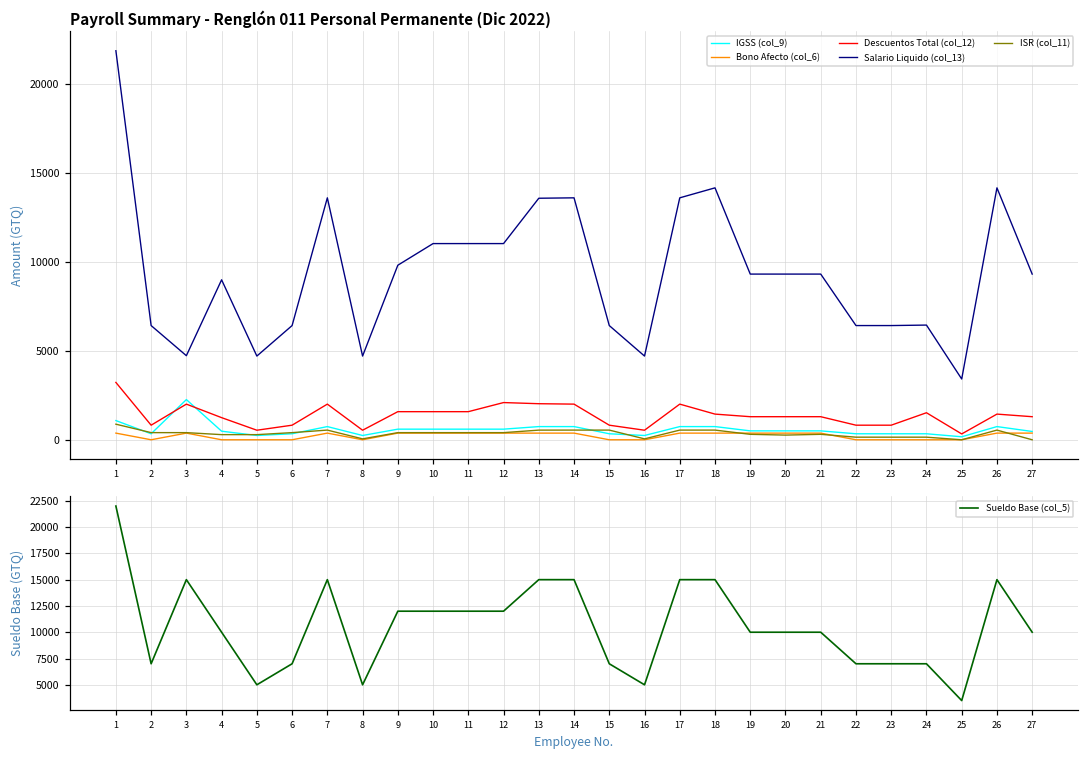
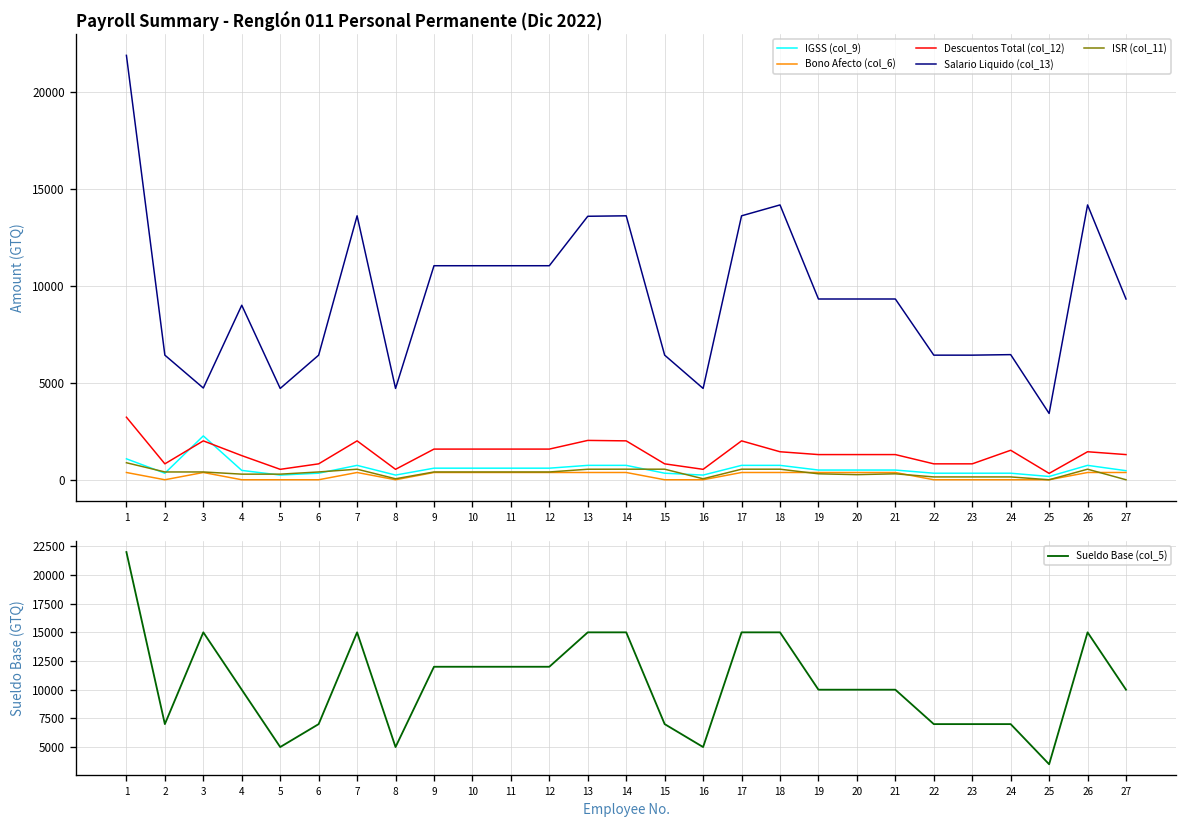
  {
    "Payroll Summary - Renglón 011 Personal Permanente (Dic 2022)": {
      "IGSS (col_9)": {
        "1": 1100,
        "3": 2300,
        "4": 500,
        "7": 700,
        "8": 200,
        "9": 600,
        "10": 600,
        "11": 600,
        "12": 600,
        "13": 700,
        "14": 700,
        "15": 300,
        "16": 200,
        "17": 700,
        "18": 700,
        "22": 300,
        "23": 300,
        "24": 300,
        "25": 200,
        "26": 700
      },
      "Bono Afecto (col_6)": {
        "1": 400,
        "2": 0,
        "4": 0,
        "5": 0,
        "6": 0,
        "7": 400,
        "13": 400,
        "14": 400,
        "15": 0,
        "17": 400,
        "18": 400,
        "26": 400
      },
      "Descuentos Total (col_12)": {
        "1": 3200,
        "2": 800,
        "3": 2000,
        "4": 1200,
        "5": 500,
        "6": 800,
        "7": 2000,
        "8": 500,
        "9": 1600,
        "10": 1600,
        "11": 1600,
-       "12": 2100,
+       "12": 1600,
        "13": 2000,
        "14": 2000,
        "15": 800,
        "16": 500,
        "17": 2000,
        "18": 1400,
        "19": 1300,
        "20": 1300,
        "21": 1300,
        "22": 800,
        "23": 800,
        "24": 1500,
        "25": 300,
        "26": 1400,
        "27": 1300
      },
      "Salario Liquido (col_13)": {
        "1": 21900,
        "2": 6400,
        "3": 4700,
        "4": 9000,
        "5": 4700,
        "6": 6400,
        "7": 13600,
        "8": 4700,
-       "9": 9800,
+       "9": 11000,
        "10": 11000,
        "11": 11000,
        "12": 11000,
        "13": 13600,
        "14": 13600,
        "15": 6400,
        "16": 4700,
        "17": 13600,
        "18": 14200,
        "19": 9300,
        "20": 9300,
        "21": 9300,
        "22": 6400,
        "23": 6400,
        "24": 6500,
        "25": 3400,
        "26": 14200,
        "27": 9300
      },
      "ISR (col_11)": {
        "1": 900,
        "4": 300,
        "7": 500,
        "13": 500,
        "14": 500,
        "15": 500,
        "17": 500,
        "18": 500,
        "26": 500,
        "27": 0
      }
    }
  }
